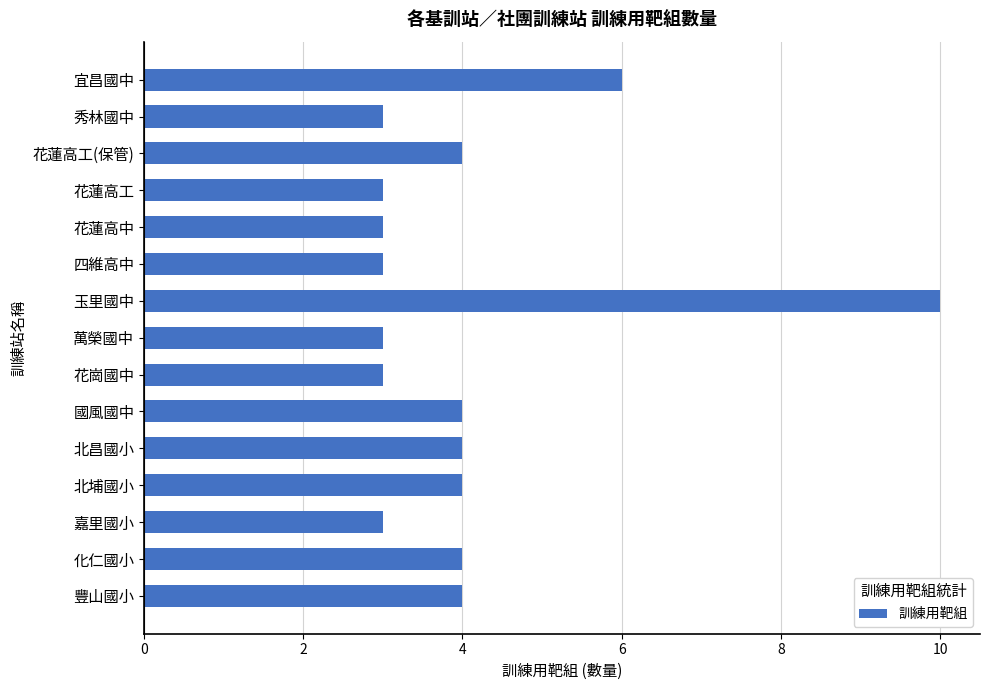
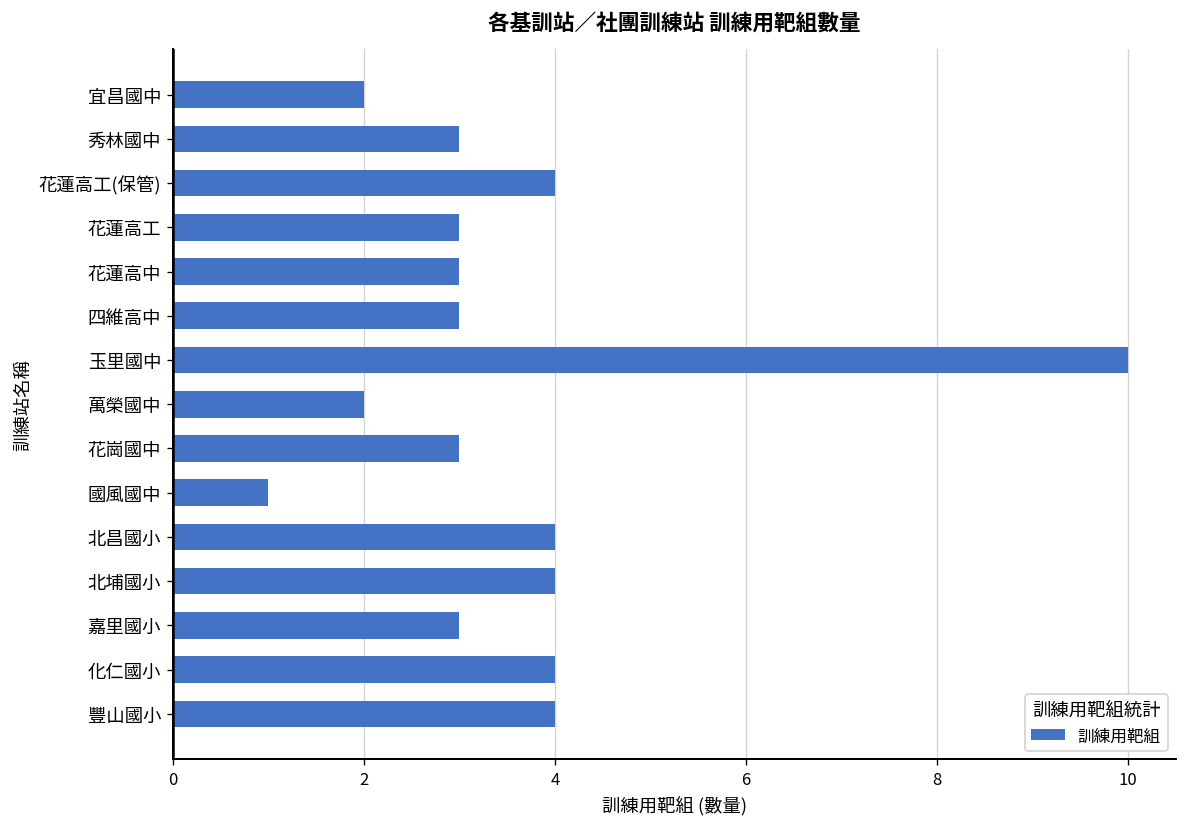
  {
-   "宜昌國中": 6,
+   "宜昌國中": 2,
    "秀林國中": 3,
    "花蓮高工(保管)": 4,
    "花蓮高工": 3,
    "花蓮高中": 3,
    "四維高中": 3,
    "玉里國中": 10,
-   "萬榮國中": 3,
+   "萬榮國中": 2,
    "花崗國中": 3,
-   "國風國中": 4,
+   "國風國中": 1,
    "北昌國小": 4,
    "北埔國小": 4,
    "嘉里國小": 3,
    "化仁國小": 4,
    "豐山國小": 4
  }
